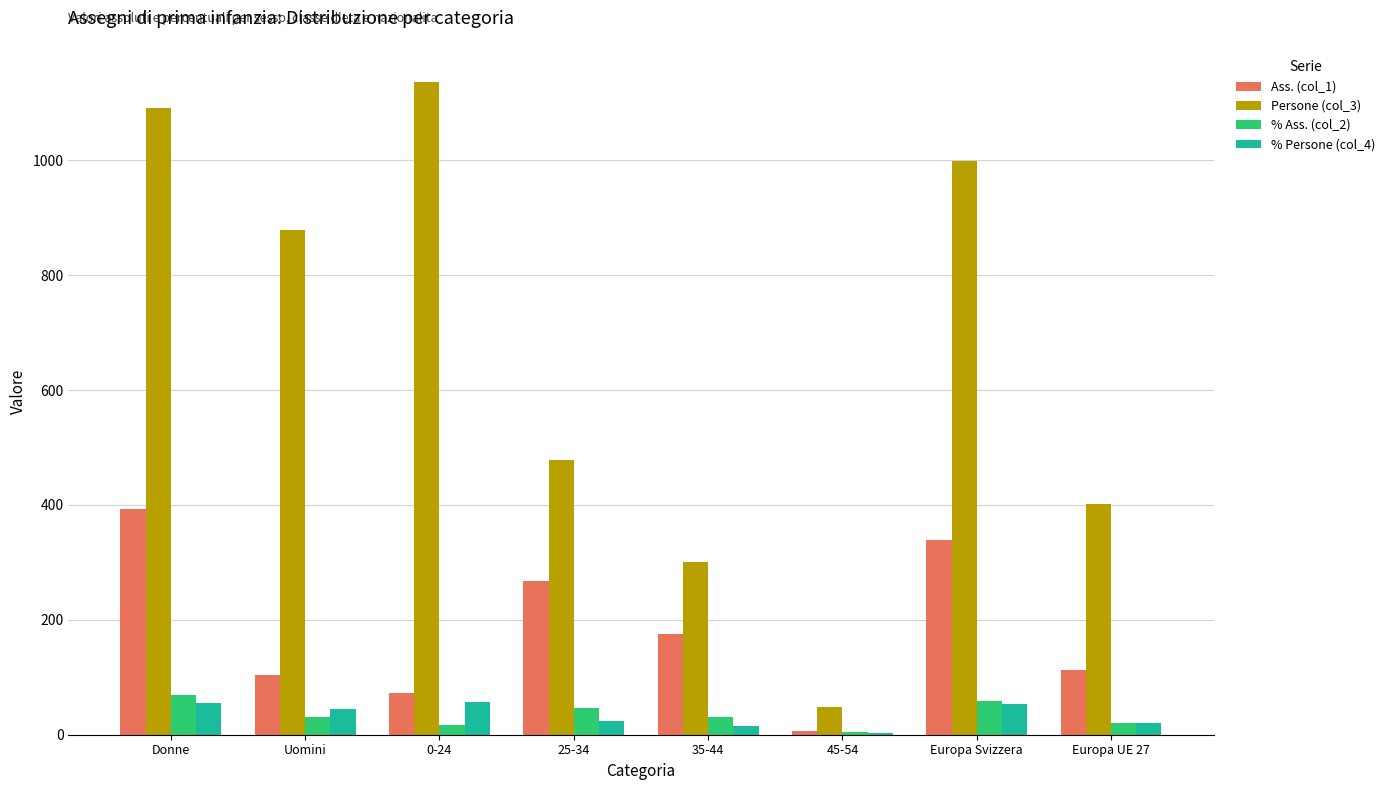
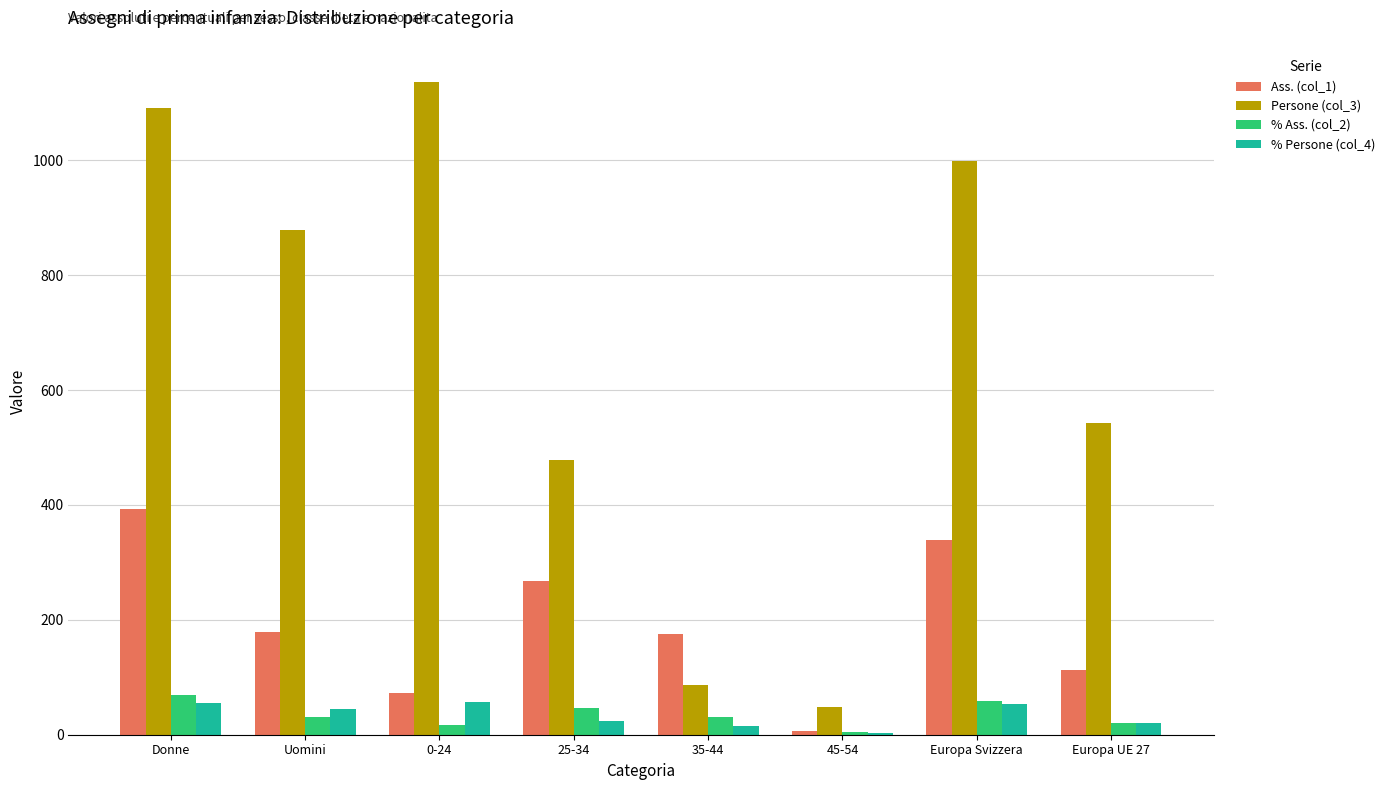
  {
    "Ass. (col_1)": {
      "Donne": 390,
-     "Uomini": 100,
+     "Uomini": 180,
      "0-24": 70,
      "25-34": 270,
      "35-44": 180,
      "45-54": 10,
      "Europa Svizzera": 340,
      "Europa UE 27": 110
    },
    "Persone (col_3)": {
      "Donne": 1090,
      "Uomini": 880,
      "0-24": 1140,
      "25-34": 480,
-     "35-44": 300,
+     "35-44": 90,
      "45-54": 50,
      "Europa Svizzera": 1000,
-     "Europa UE 27": 400
+     "Europa UE 27": 540
    }
  }
